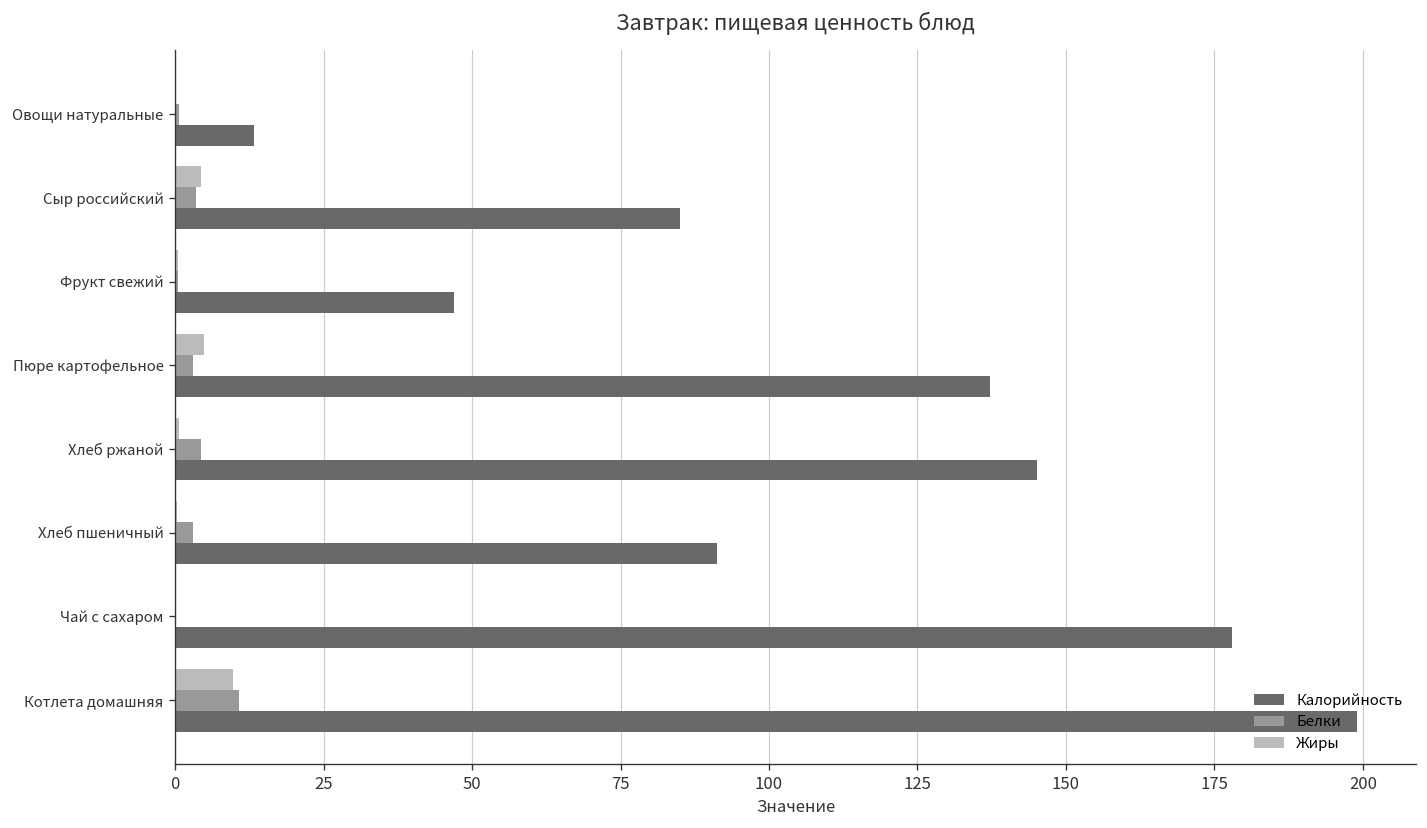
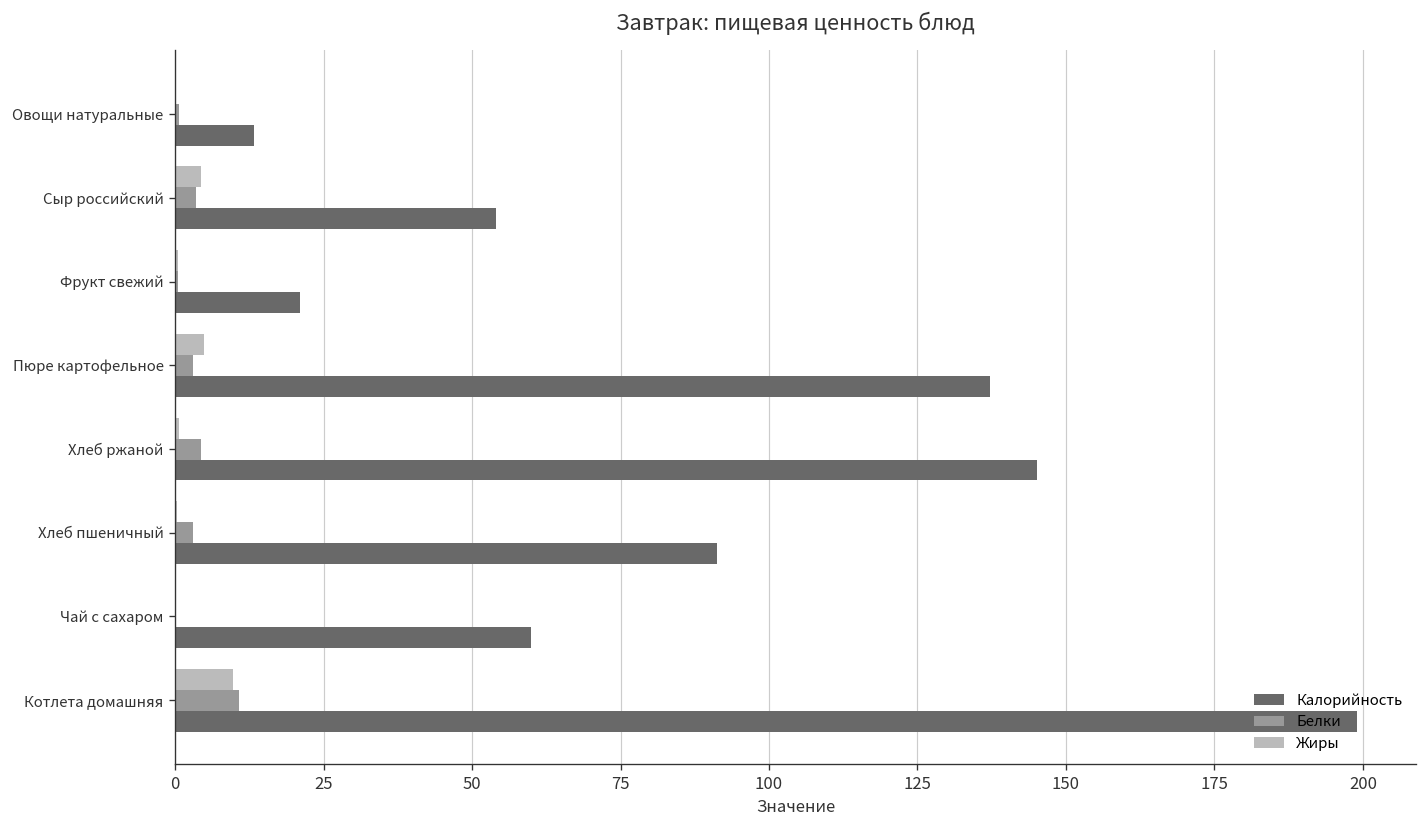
  {
    "Калорийность": {
      "Овощи натуральные": 13,
-     "Сыр российский": 85,
-     "Фрукт свежий": 47,
+     "Сыр российский": 54,
+     "Фрукт свежий": 21,
      "Пюре картофельное": 137,
      "Хлеб ржаной": 145,
      "Хлеб пшеничный": 91,
-     "Чай с сахаром": 178,
+     "Чай с сахаром": 60,
      "Котлета домашняя": 199
    }
  }
